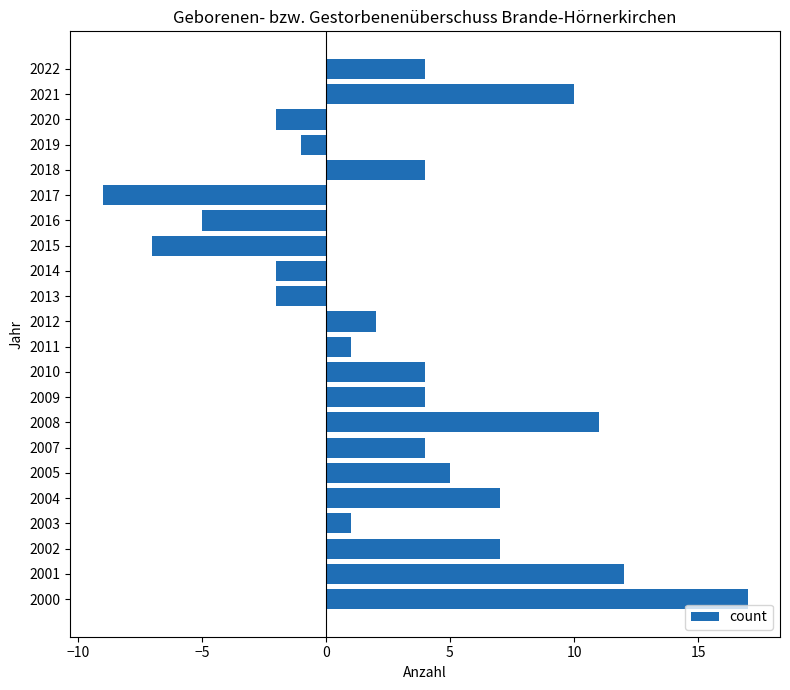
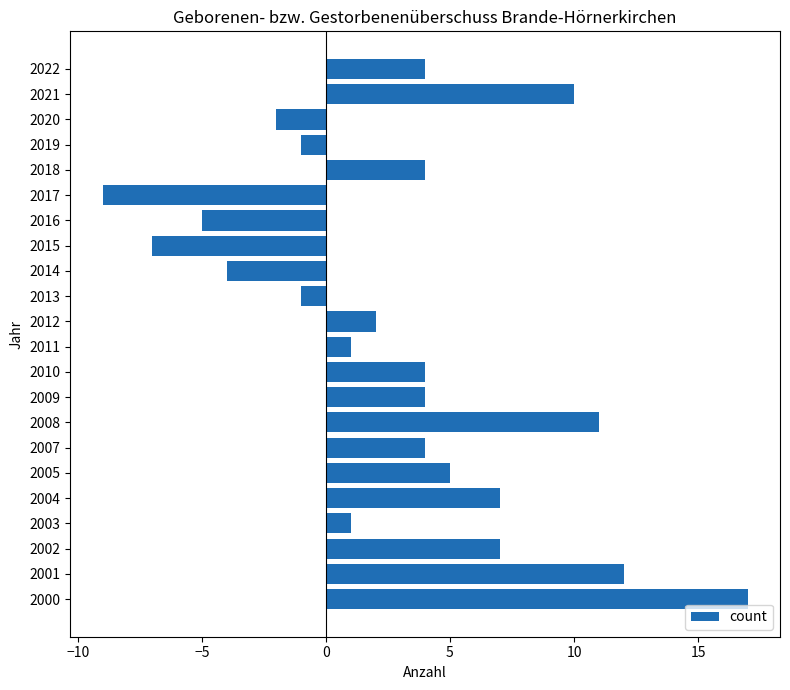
  {
    "2022": 4,
    "2021": 10,
    "2020": -2,
    "2019": -1,
    "2018": 4,
    "2017": -9,
    "2016": -5,
    "2015": -7,
-   "2014": -2,
-   "2013": -2,
+   "2014": -4,
+   "2013": -1,
    "2012": 2,
    "2011": 1,
    "2010": 4,
    "2009": 4,
    "2008": 11,
    "2007": 4,
    "2005": 5,
    "2004": 7,
    "2003": 1,
    "2002": 7,
    "2001": 12,
    "2000": 17
  }
